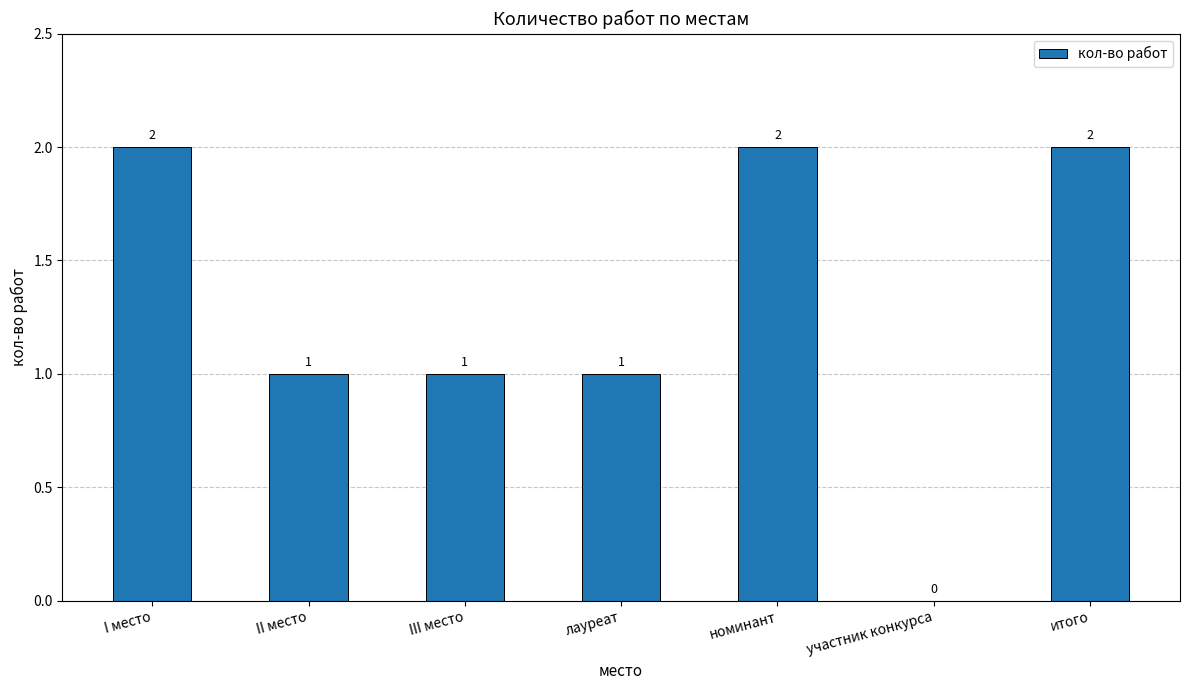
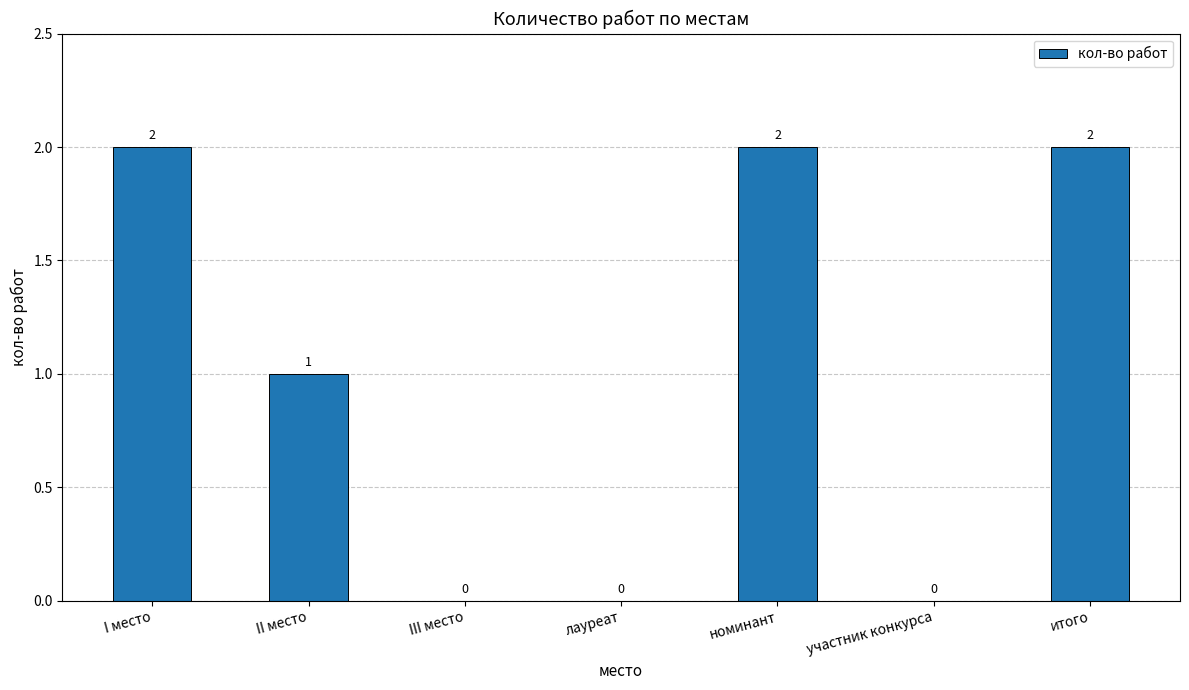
  {
    "I место": 2,
    "II место": 1,
-   "III место": 1,
-   "лауреат": 1,
+   "III место": 0,
+   "лауреат": 0,
    "номинант": 2,
    "участник конкурса": 0,
    "итого": 2
  }
